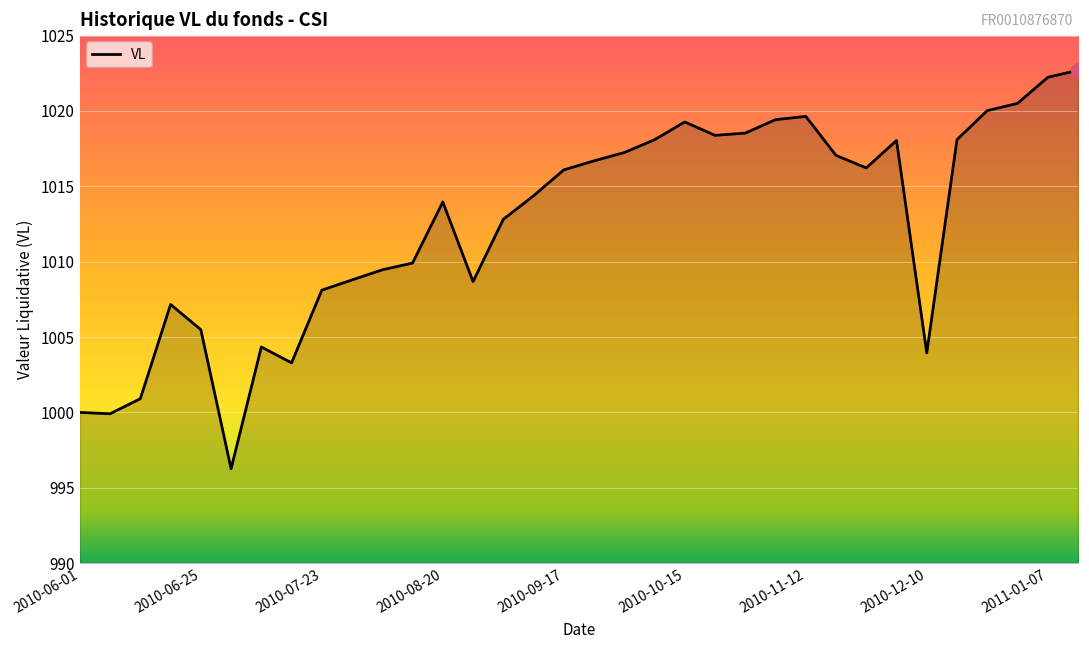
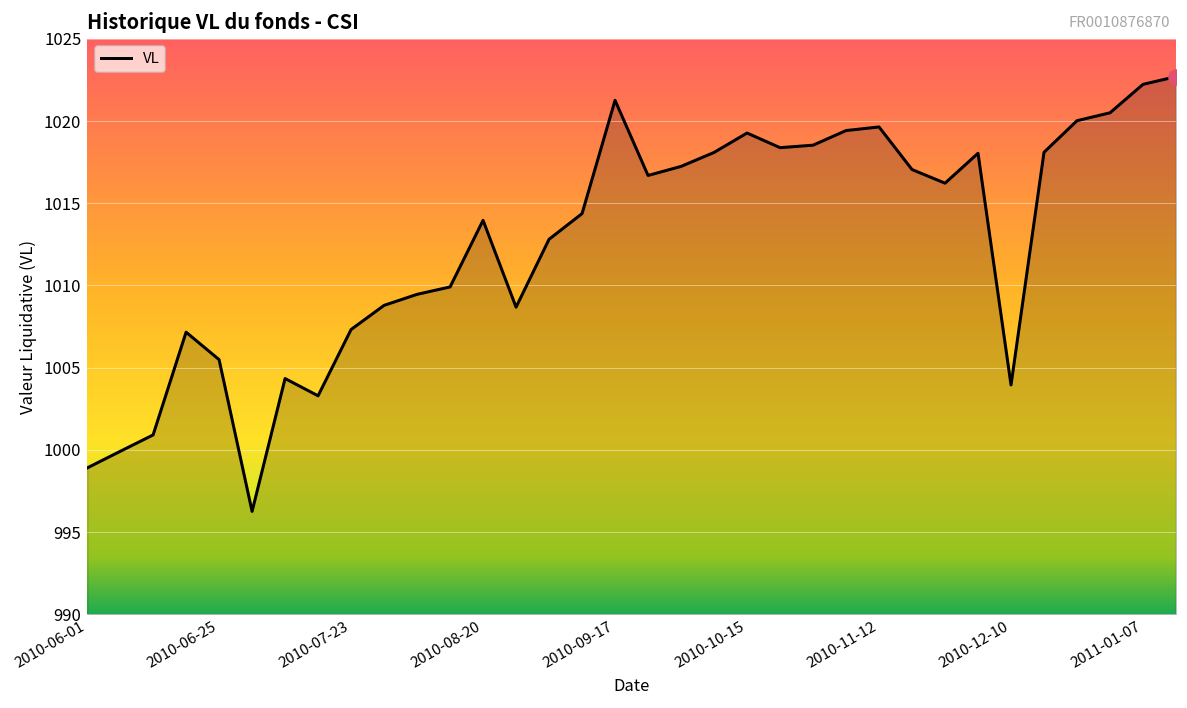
  {
    "VL": {
-     "2010-06-01": 1000.0,
+     "2010-06-01": 998.9,
      "2010-06-25": 1005.5,
-     "2010-07-23": 1008.1,
+     "2010-07-23": 1007.3,
      "2010-08-20": 1014.0,
-     "2010-09-17": 1016.1,
+     "2010-09-17": 1021.3,
      "2010-10-15": 1019.3,
      "2010-11-12": 1019.6,
      "2010-12-10": 1004.0,
      "2011-01-07": 1022.2
    }
  }
